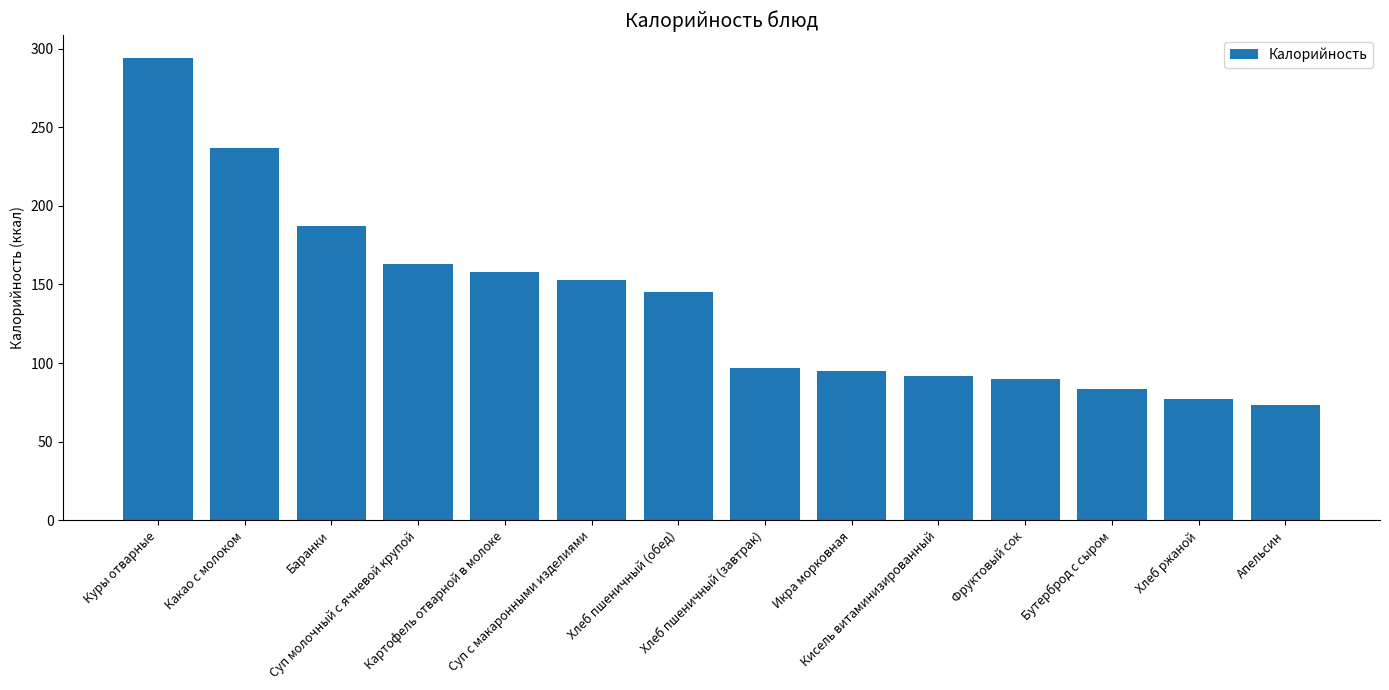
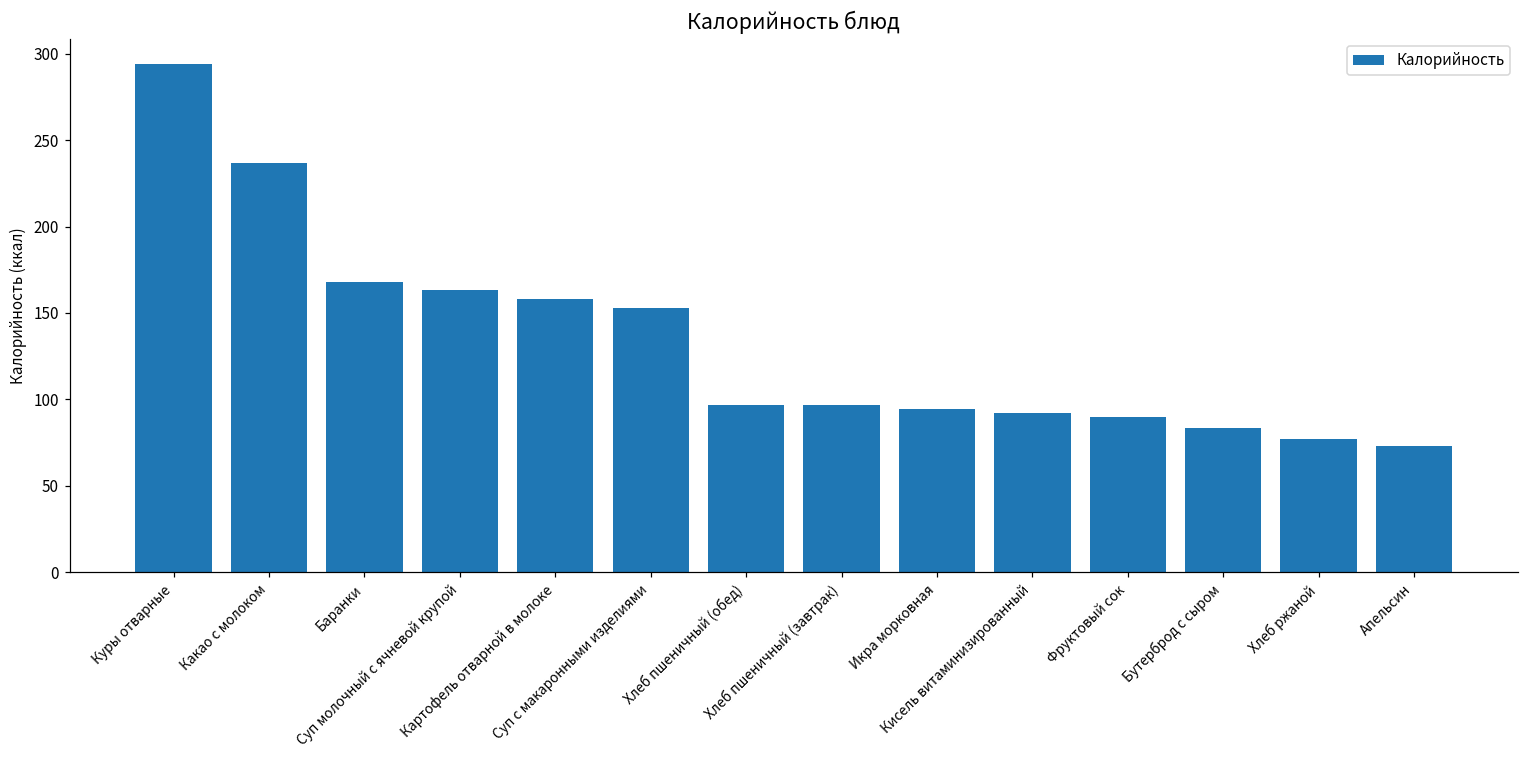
  {
    "Куры отварные": 294,
    "Какао с молоком": 237,
-   "Баранки": 187,
+   "Баранки": 168,
    "Суп молочный с ячневой крупой": 163,
    "Картофель отварной в молоке": 158,
    "Суп с макаронными изделиями": 153,
-   "Хлеб пшеничный (обед)": 145,
+   "Хлеб пшеничный (обед)": 97,
    "Хлеб пшеничный (завтрак)": 97,
    "Икра морковная": 95,
    "Кисель витаминизированный": 92,
    "Фруктовый сок": 90,
    "Бутерброд с сыром": 83,
    "Хлеб ржаной": 77,
    "Апельсин": 73
  }
